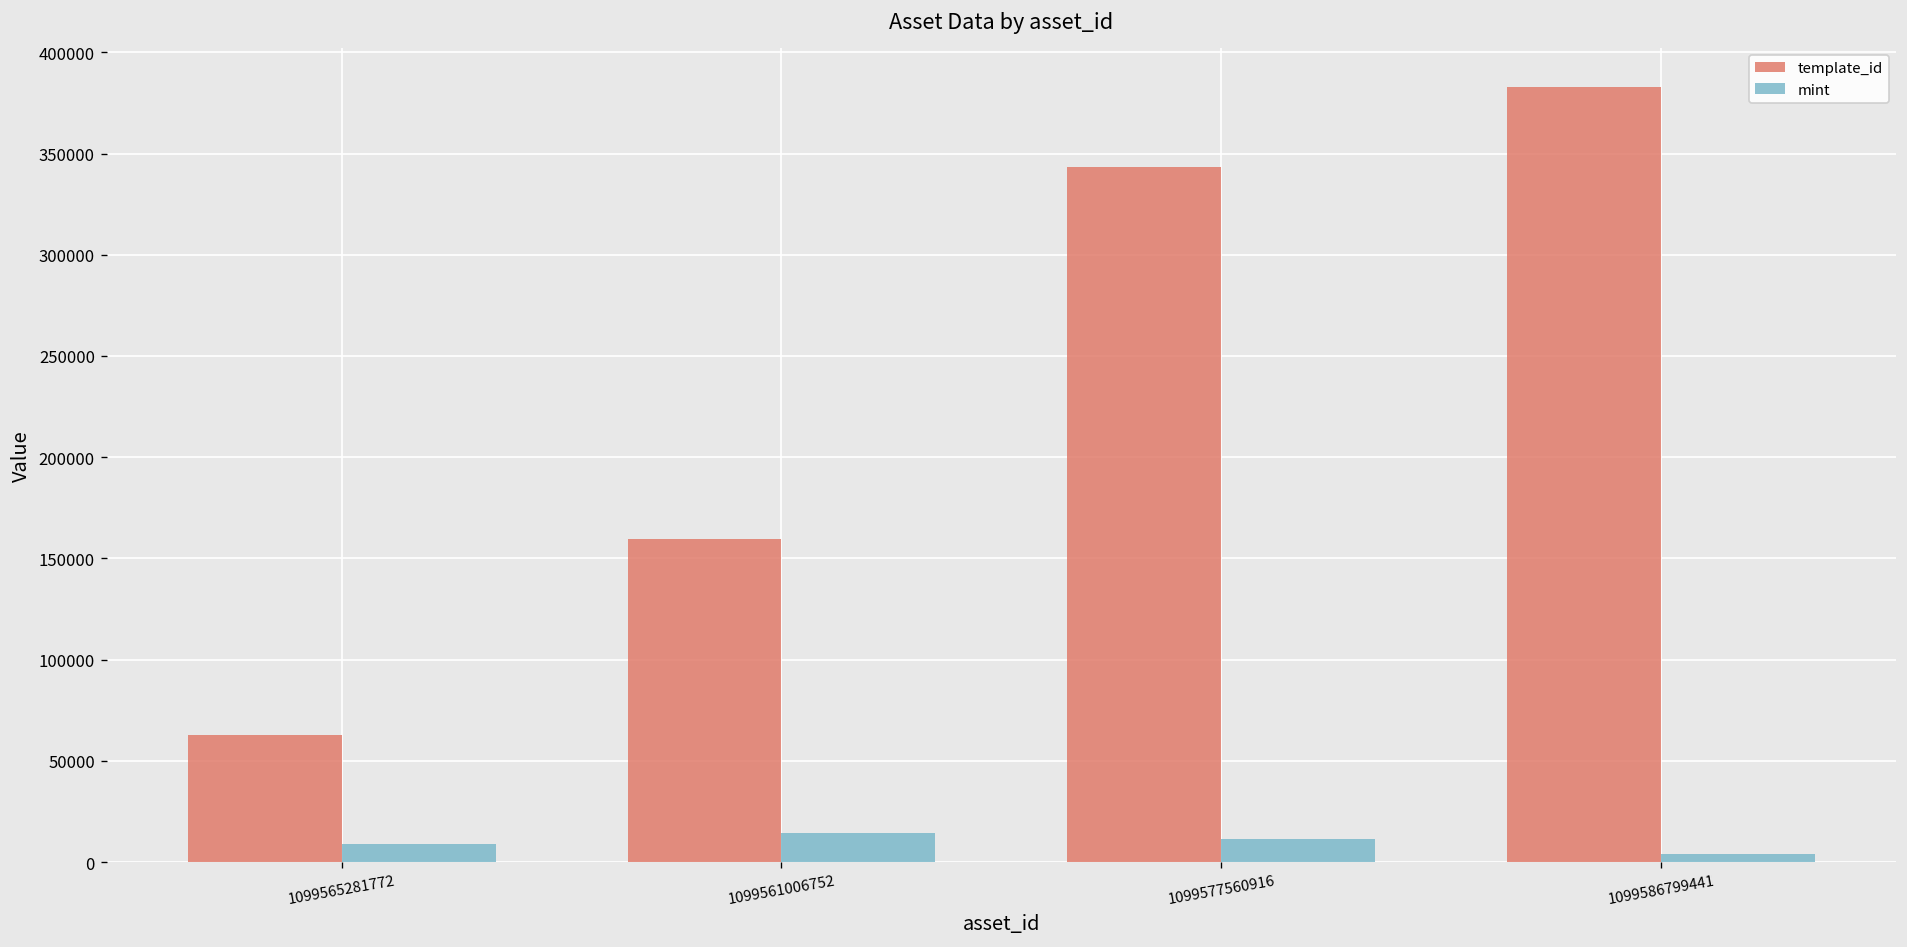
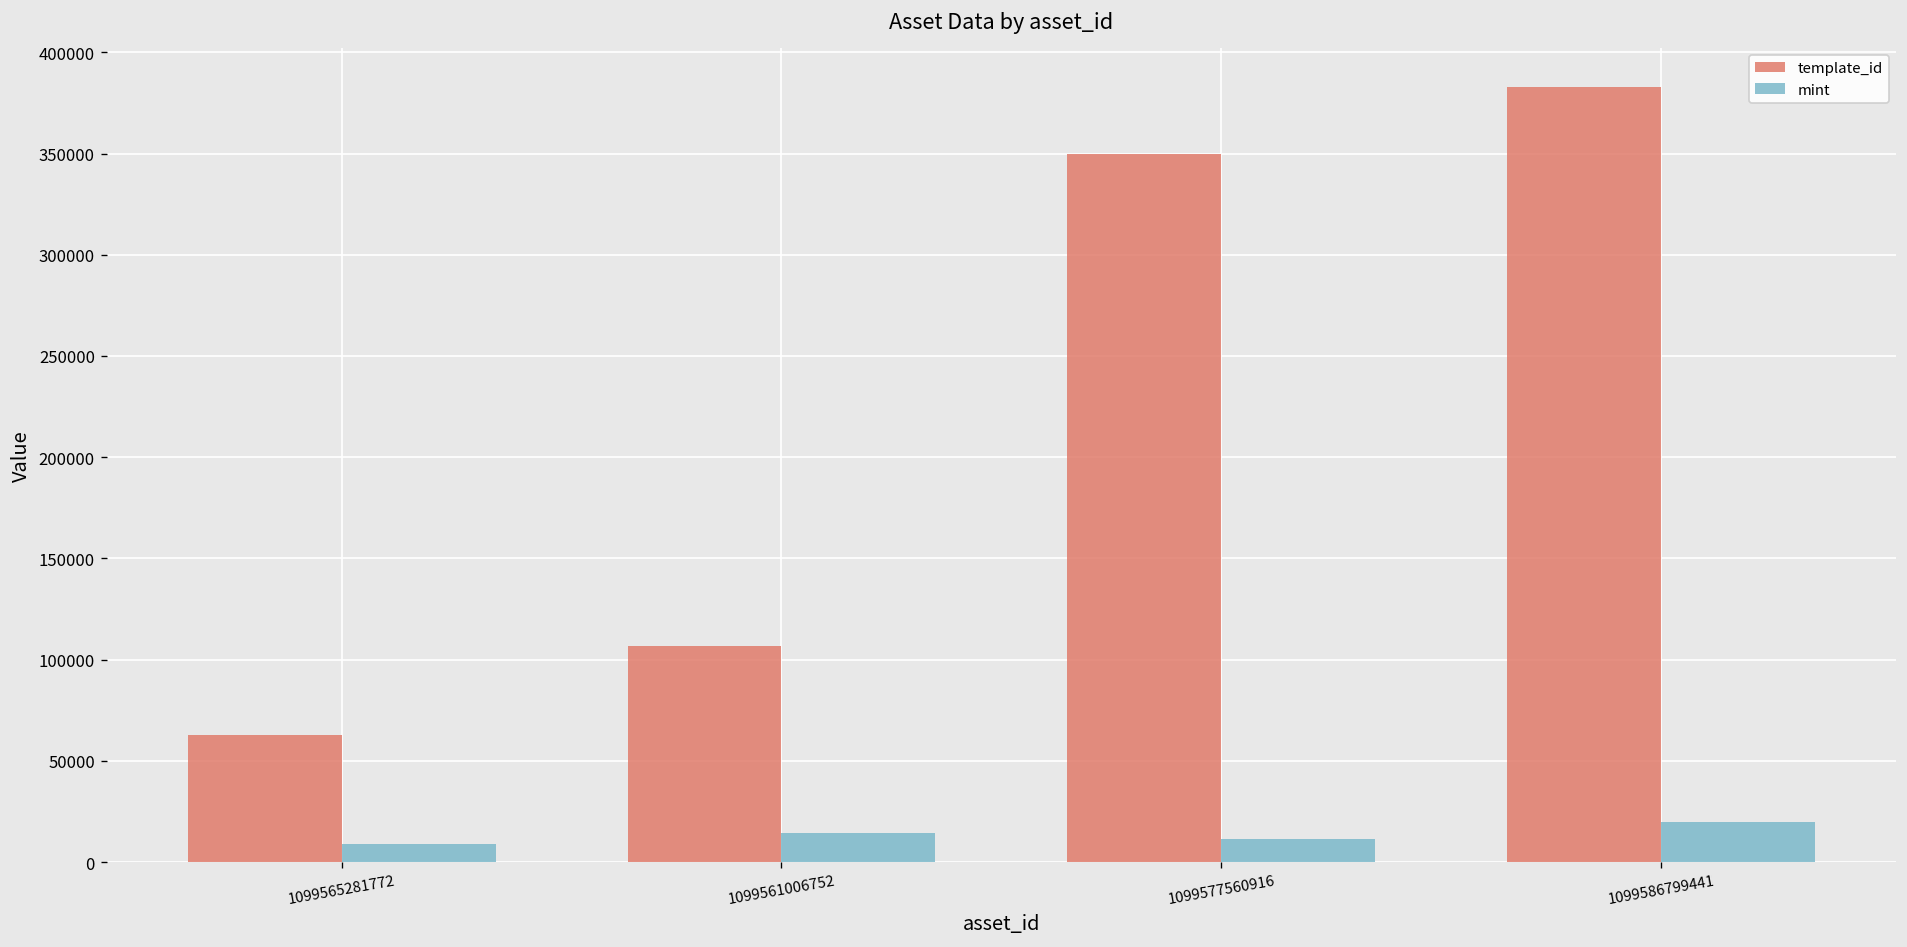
  {
    "template_id": {
      "1099565281772": 63000,
-     "1099561006752": 160000,
-     "1099577560916": 343000,
+     "1099561006752": 107000,
+     "1099577560916": 350000,
      "1099586799441": 383000
    },
    "mint": {
      "1099565281772": 9000,
      "1099561006752": 15000,
      "1099577560916": 11000,
-     "1099586799441": 4000
+     "1099586799441": 20000
    }
  }
